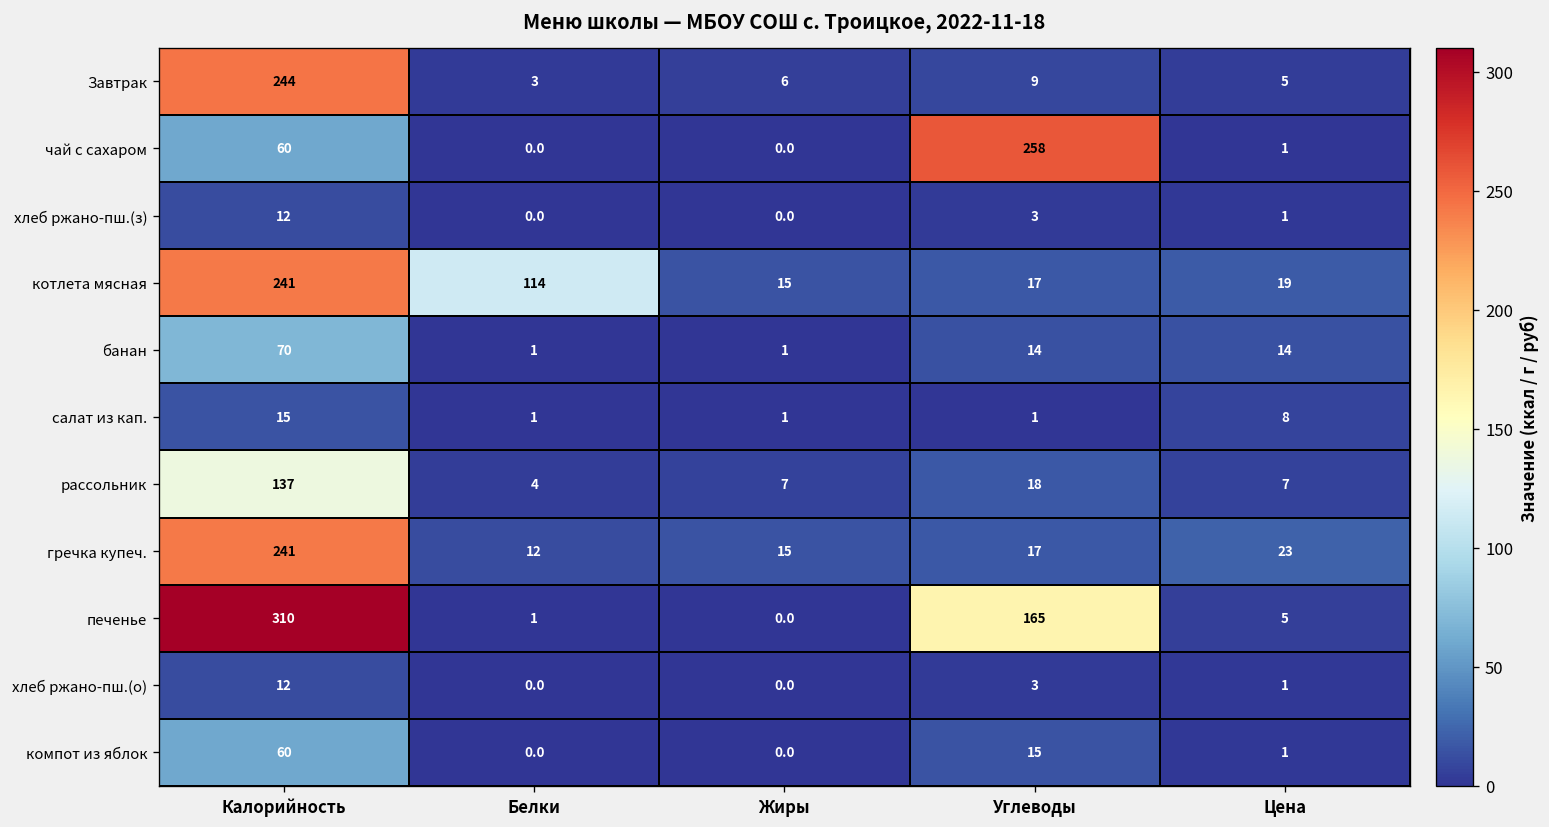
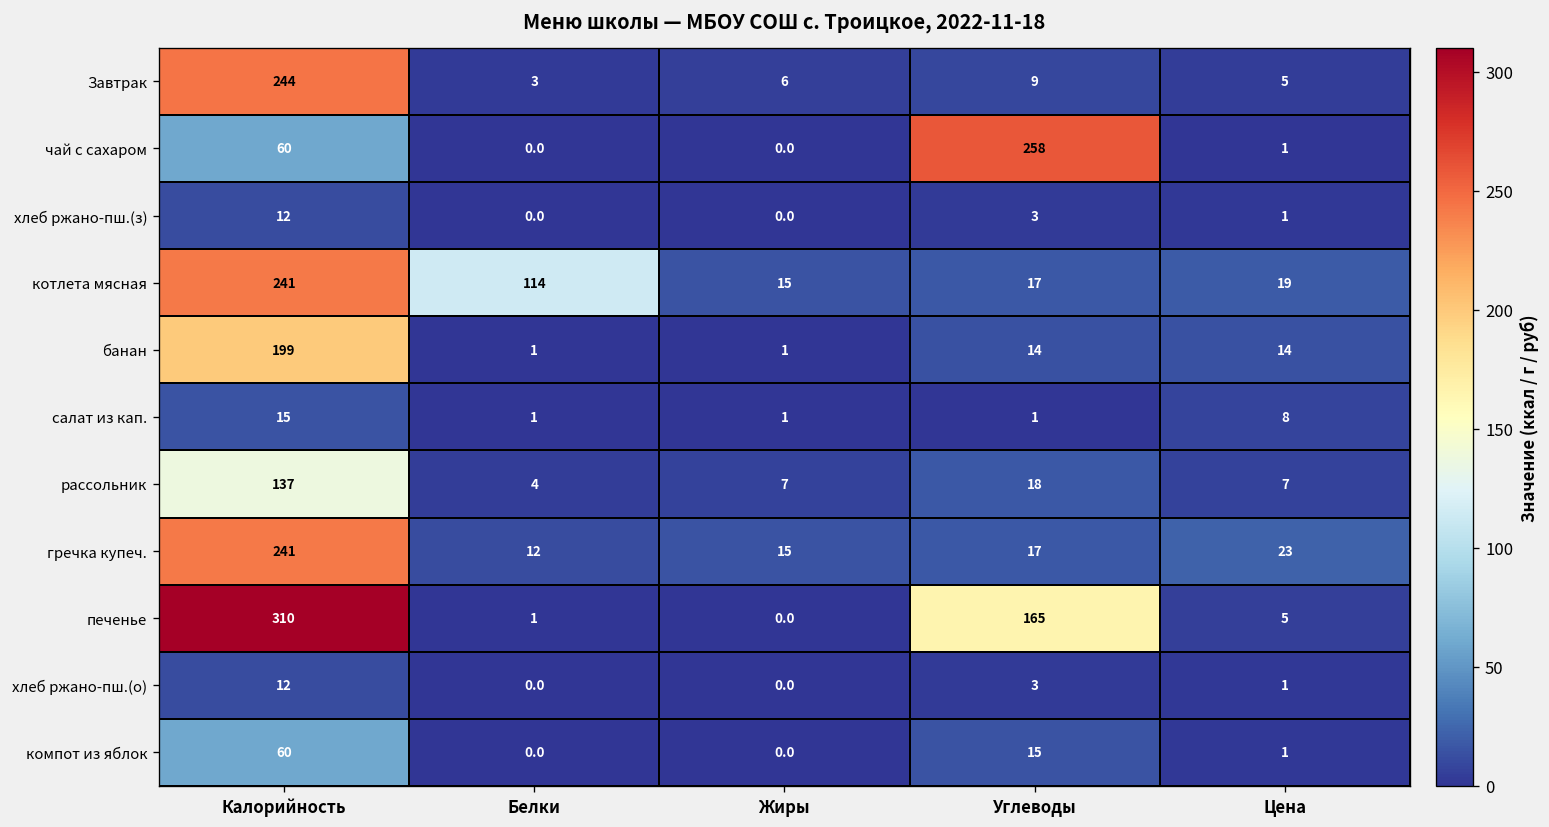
  {
    "Завтрак": {
      "Калорийность": 244,
      "Белки": 3,
      "Жиры": 6,
      "Углеводы": 9,
      "Цена": 5
    },
    "чай с сахаром": {
      "Калорийность": 60,
      "Белки": 0.0,
      "Жиры": 0.0,
      "Углеводы": 258,
      "Цена": 1
    },
    "хлеб ржано-пш.(з)": {
      "Калорийность": 12,
      "Белки": 0.0,
      "Жиры": 0.0,
      "Углеводы": 3,
      "Цена": 1
    },
    "котлета мясная": {
      "Калорийность": 241,
      "Белки": 114,
      "Жиры": 15,
      "Углеводы": 17,
      "Цена": 19
    },
    "банан": {
-     "Калорийность": 70,
+     "Калорийность": 199,
      "Белки": 1,
      "Жиры": 1,
      "Углеводы": 14,
      "Цена": 14
    },
    "салат из кап.": {
      "Калорийность": 15,
      "Белки": 1,
      "Жиры": 1,
      "Углеводы": 1,
      "Цена": 8
    },
    "рассольник": {
      "Калорийность": 137,
      "Белки": 4,
      "Жиры": 7,
      "Углеводы": 18,
      "Цена": 7
    },
    "гречка купеч.": {
      "Калорийность": 241,
      "Белки": 12,
      "Жиры": 15,
      "Углеводы": 17,
      "Цена": 23
    },
    "печенье": {
      "Калорийность": 310,
      "Белки": 1,
      "Жиры": 0.0,
      "Углеводы": 165,
      "Цена": 5
    },
    "хлеб ржано-пш.(о)": {
      "Калорийность": 12,
      "Белки": 0.0,
      "Жиры": 0.0,
      "Углеводы": 3,
      "Цена": 1
    },
    "компот из яблок": {
      "Калорийность": 60,
      "Белки": 0.0,
      "Жиры": 0.0,
      "Углеводы": 15,
      "Цена": 1
    }
  }
